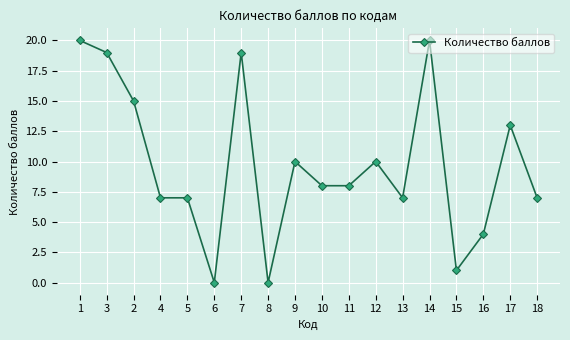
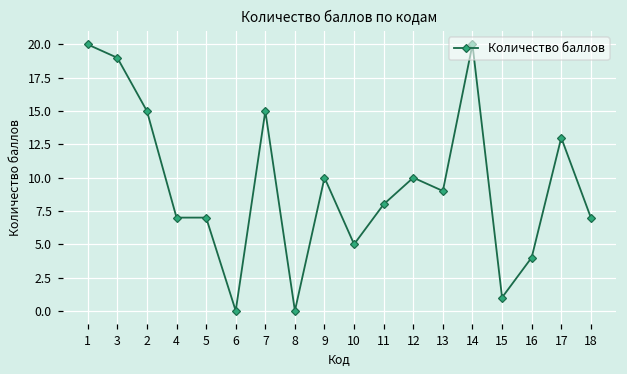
  {
    "1": 20,
    "3": 19,
    "2": 15,
    "4": 7,
    "5": 7,
    "6": 0,
-   "7": 19,
+   "7": 15,
    "8": 0,
    "9": 10,
-   "10": 8,
+   "10": 5,
    "11": 8,
    "12": 10,
-   "13": 7,
+   "13": 9,
    "15": 1,
    "16": 4,
    "17": 13,
    "18": 7
  }
